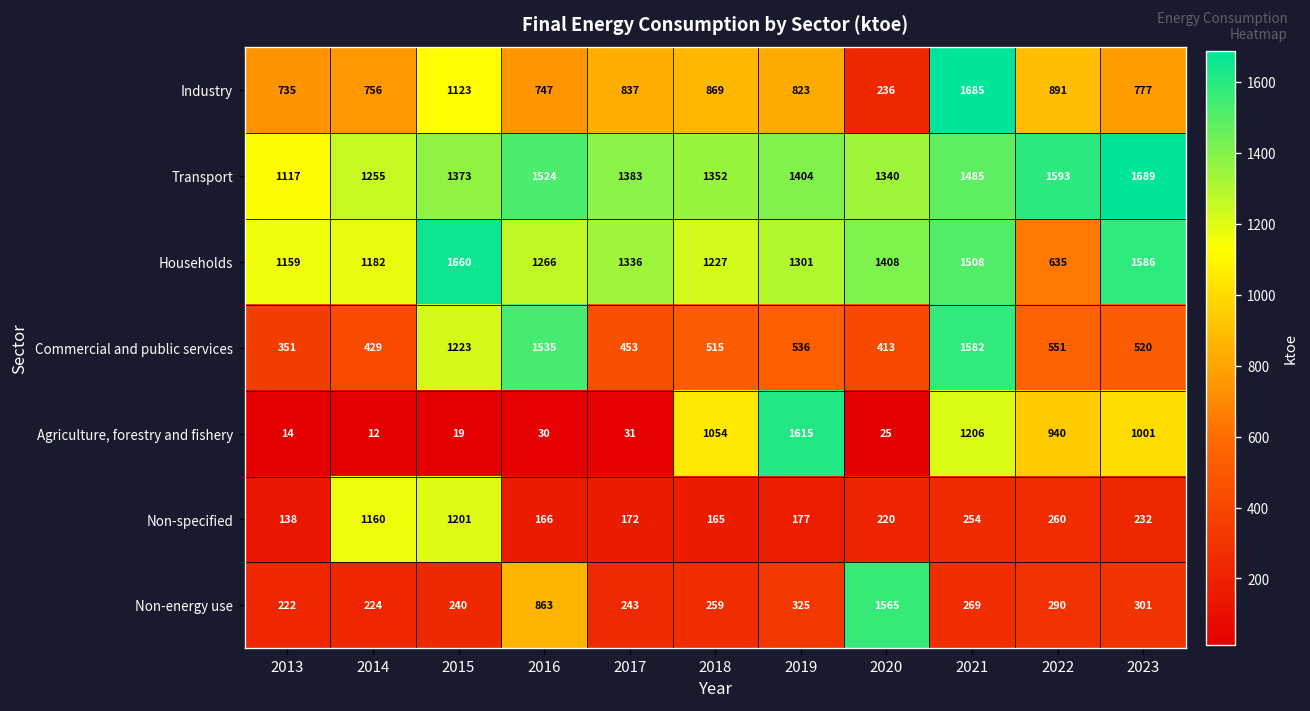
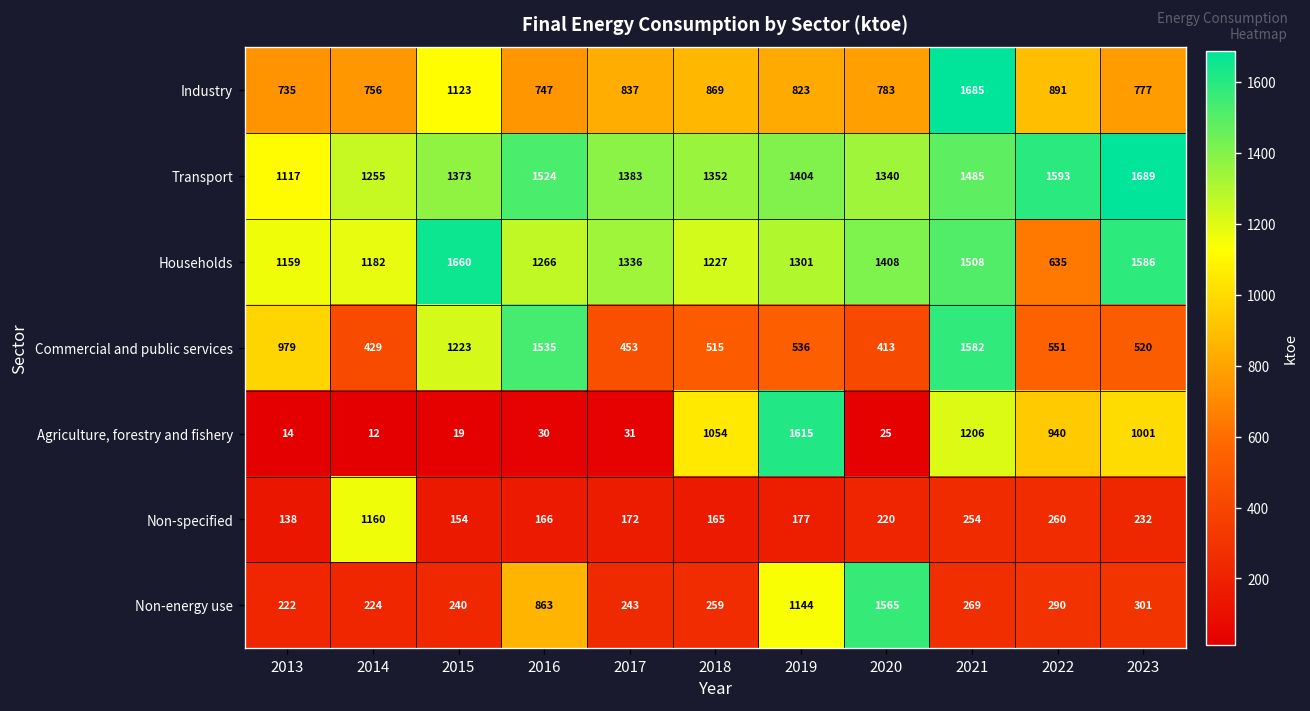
  {
    "Industry": {
      "2013": 735,
      "2014": 756,
      "2015": 1123,
      "2016": 747,
      "2017": 837,
      "2018": 869,
      "2019": 823,
-     "2020": 236,
+     "2020": 783,
      "2021": 1685,
      "2022": 891,
      "2023": 777
    },
    "Transport": {
      "2013": 1117,
      "2014": 1255,
      "2015": 1373,
      "2016": 1524,
      "2017": 1383,
      "2018": 1352,
      "2019": 1404,
      "2020": 1340,
      "2021": 1485,
      "2022": 1593,
      "2023": 1689
    },
    "Households": {
      "2013": 1159,
      "2014": 1182,
      "2015": 1660,
      "2016": 1266,
      "2017": 1336,
      "2018": 1227,
      "2019": 1301,
      "2020": 1408,
      "2021": 1508,
      "2022": 635,
      "2023": 1586
    },
    "Commercial and public services": {
-     "2013": 351,
+     "2013": 979,
      "2014": 429,
      "2015": 1223,
      "2016": 1535,
      "2017": 453,
      "2018": 515,
      "2019": 536,
      "2020": 413,
      "2021": 1582,
      "2022": 551,
      "2023": 520
    },
    "Agriculture, forestry and fishery": {
      "2013": 14,
      "2014": 12,
      "2015": 19,
      "2016": 30,
      "2017": 31,
      "2018": 1054,
      "2019": 1615,
      "2020": 25,
      "2021": 1206,
      "2022": 940,
      "2023": 1001
    },
    "Non-specified": {
      "2013": 138,
      "2014": 1160,
-     "2015": 1201,
+     "2015": 154,
      "2016": 166,
      "2017": 172,
      "2018": 165,
      "2019": 177,
      "2020": 220,
      "2021": 254,
      "2022": 260,
      "2023": 232
    },
    "Non-energy use": {
      "2013": 222,
      "2014": 224,
      "2015": 240,
      "2016": 863,
      "2017": 243,
      "2018": 259,
-     "2019": 325,
+     "2019": 1144,
      "2020": 1565,
      "2021": 269,
      "2022": 290,
      "2023": 301
    }
  }
